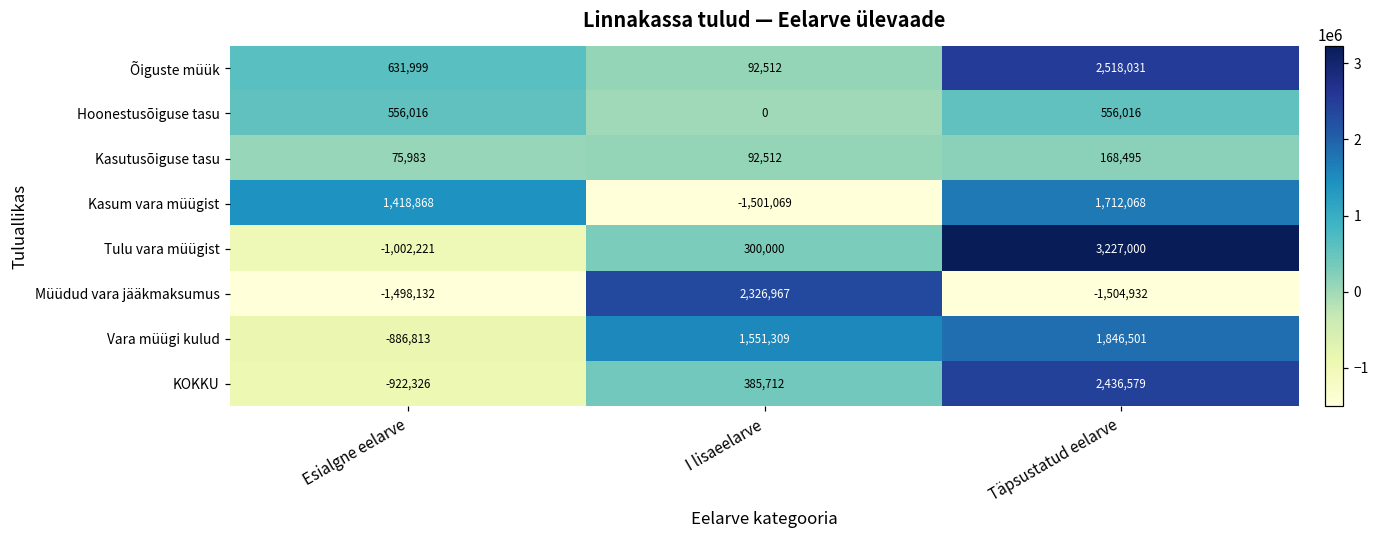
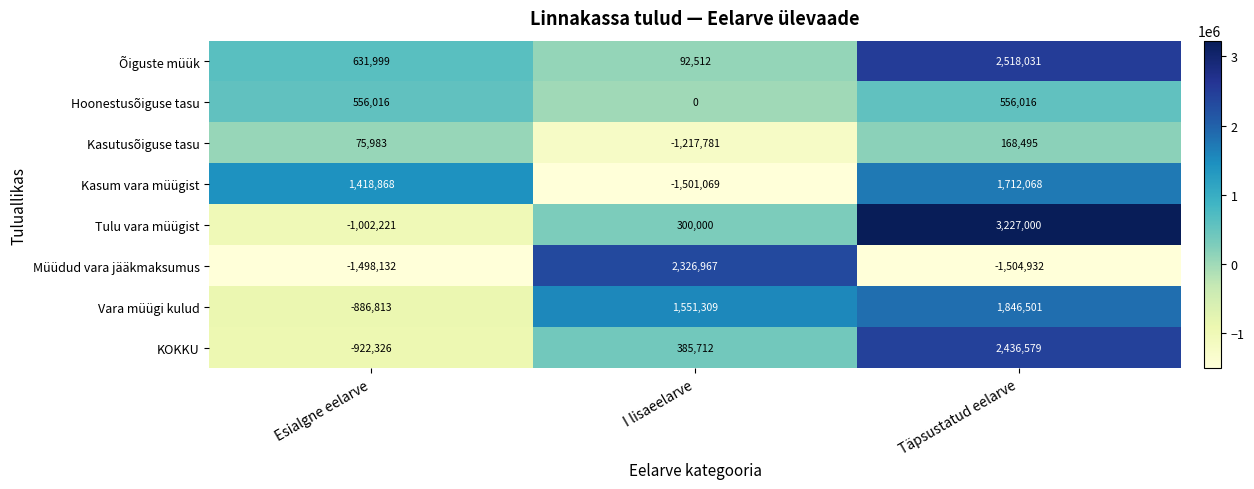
  {
    "Õiguste müük": {
      "Esialgne eelarve": "631,999",
      "I lisaeelarve": "92,512",
      "Täpsustatud eelarve": "2,518,031"
    },
    "Hoonestusõiguse tasu": {
      "Esialgne eelarve": "556,016",
      "I lisaeelarve": "0",
      "Täpsustatud eelarve": "556,016"
    },
    "Kasutusõiguse tasu": {
      "Esialgne eelarve": "75,983",
-     "I lisaeelarve": "92,512",
+     "I lisaeelarve": "-1,217,781",
      "Täpsustatud eelarve": "168,495"
    },
    "Kasum vara müügist": {
      "Esialgne eelarve": "1,418,868",
      "I lisaeelarve": "-1,501,069",
      "Täpsustatud eelarve": "1,712,068"
    },
    "Tulu vara müügist": {
      "Esialgne eelarve": "-1,002,221",
      "I lisaeelarve": "300,000",
      "Täpsustatud eelarve": "3,227,000"
    },
    "Müüdud vara jääkmaksumus": {
      "Esialgne eelarve": "-1,498,132",
      "I lisaeelarve": "2,326,967",
      "Täpsustatud eelarve": "-1,504,932"
    },
    "Vara müügi kulud": {
      "Esialgne eelarve": "-886,813",
      "I lisaeelarve": "1,551,309",
      "Täpsustatud eelarve": "1,846,501"
    },
    "KOKKU": {
      "Esialgne eelarve": "-922,326",
      "I lisaeelarve": "385,712",
      "Täpsustatud eelarve": "2,436,579"
    }
  }
